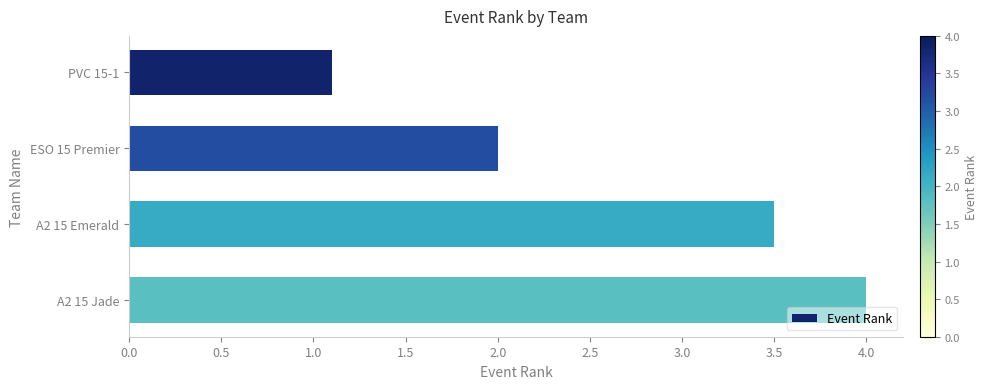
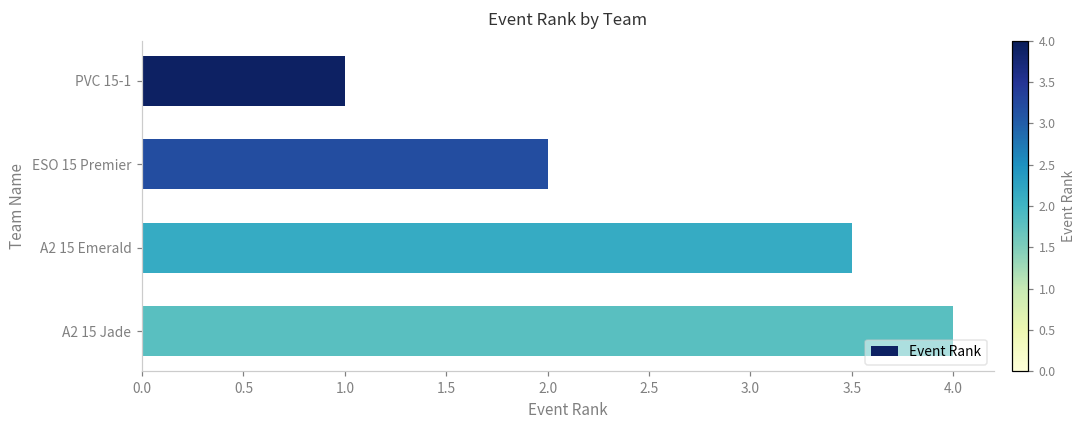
  {
-   "PVC 15-1": 1.1,
+   "PVC 15-1": 1.0,
    "ESO 15 Premier": 2.0,
    "A2 15 Emerald": 3.5,
    "A2 15 Jade": 4.0
  }
